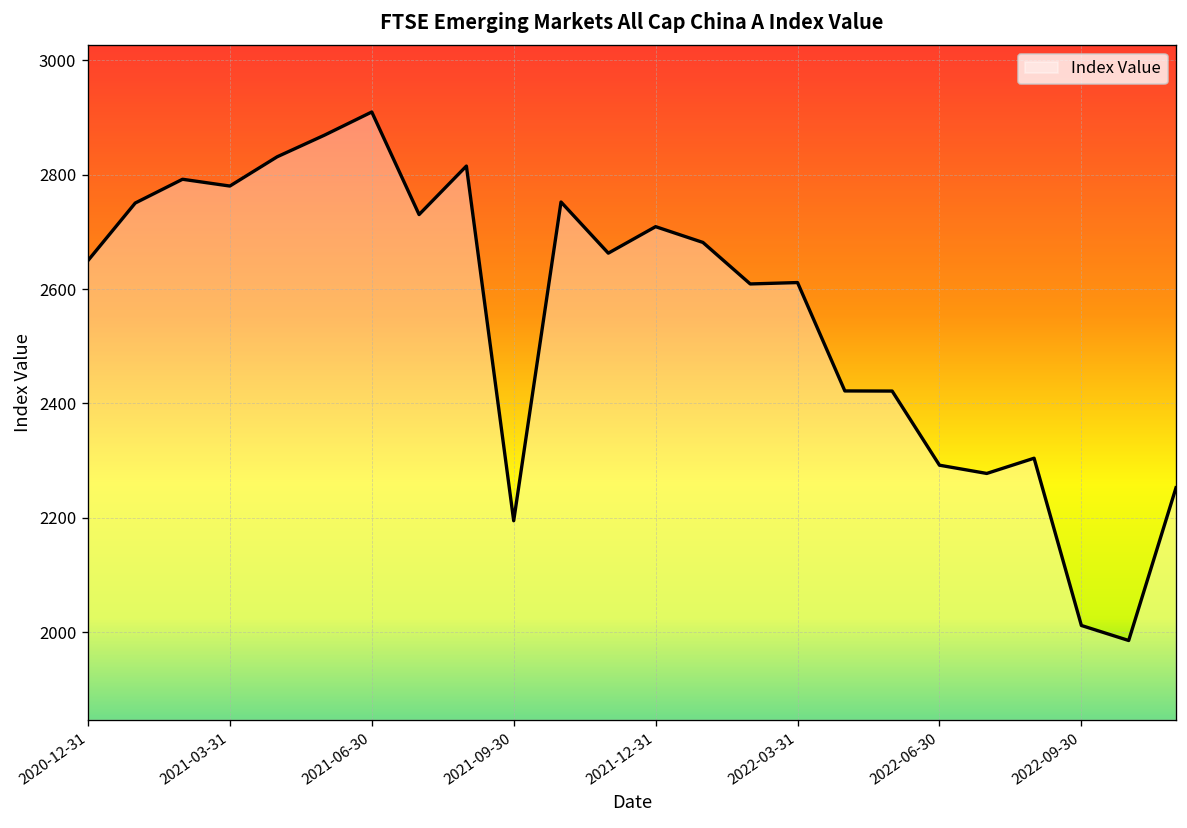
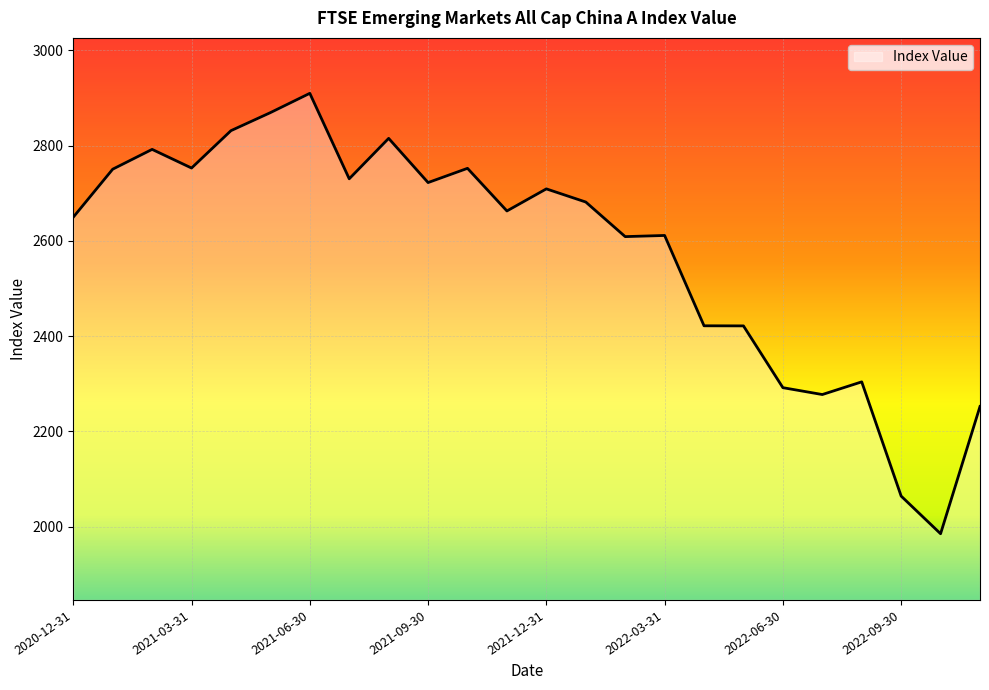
  {
    "2020-12-31": 2650,
-   "2021-03-31": 2780,
+   "2021-03-31": 2750,
    "2021-06-30": 2910,
-   "2021-09-30": 2190,
+   "2021-09-30": 2720,
    "2021-12-31": 2710,
    "2022-03-31": 2610,
    "2022-06-30": 2290,
-   "2022-09-30": 2010
+   "2022-09-30": 2060
  }
